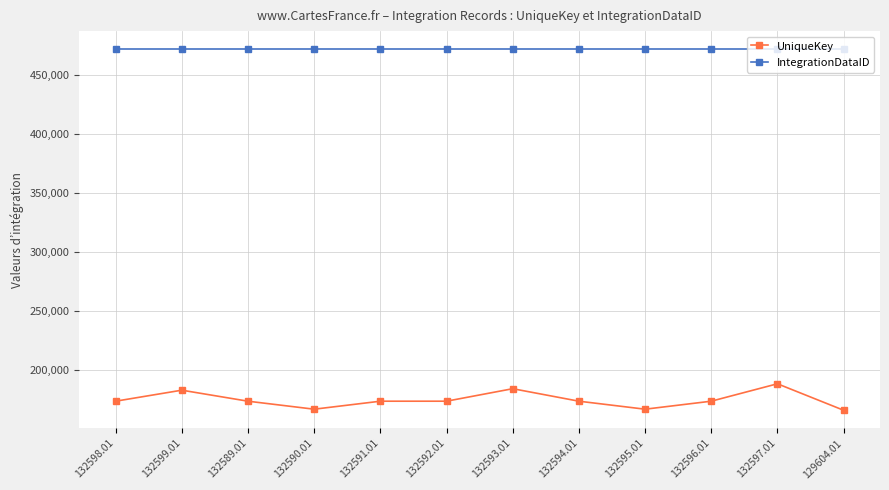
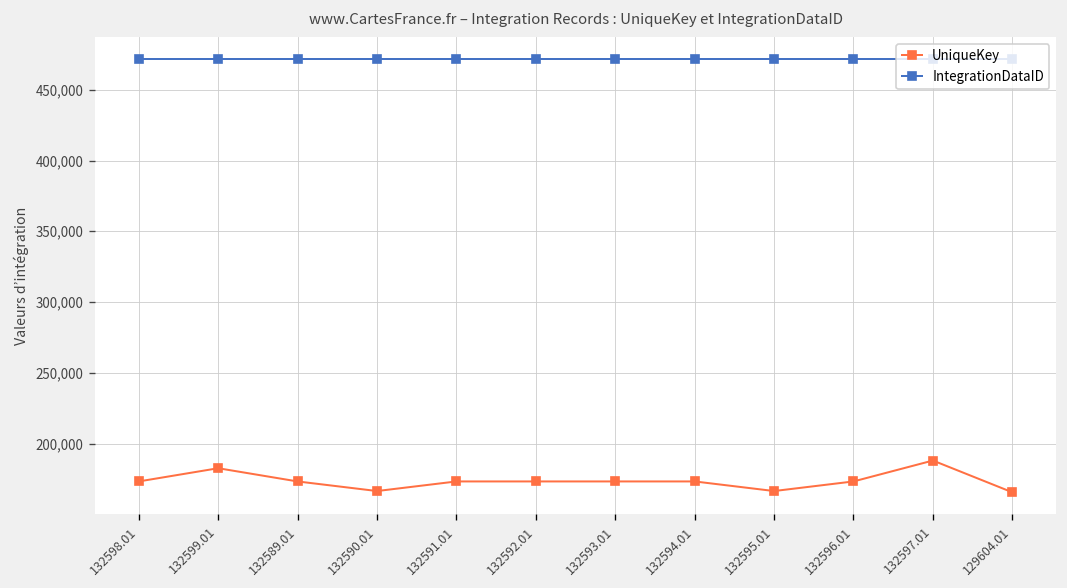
  {
    "UniqueKey": {
      "132598.01": "173,000",
      "132599.01": "183,000",
      "132589.01": "173,000",
      "132590.01": "166,000",
      "132591.01": "173,000",
      "132592.01": "173,000",
-     "132593.01": "184,000",
+     "132593.01": "173,000",
      "132594.01": "173,000",
      "132595.01": "166,000",
      "132596.01": "173,000",
      "132597.01": "188,000",
      "129604.01": "166,000"
    },
    "IntegrationDataID": {
      "132598.01": "472,000",
      "132599.01": "472,000",
      "132589.01": "472,000",
      "132590.01": "472,000",
      "132591.01": "472,000",
      "132592.01": "472,000",
      "132593.01": "472,000",
      "132594.01": "472,000",
      "132595.01": "472,000",
      "132596.01": "472,000"
    }
  }
